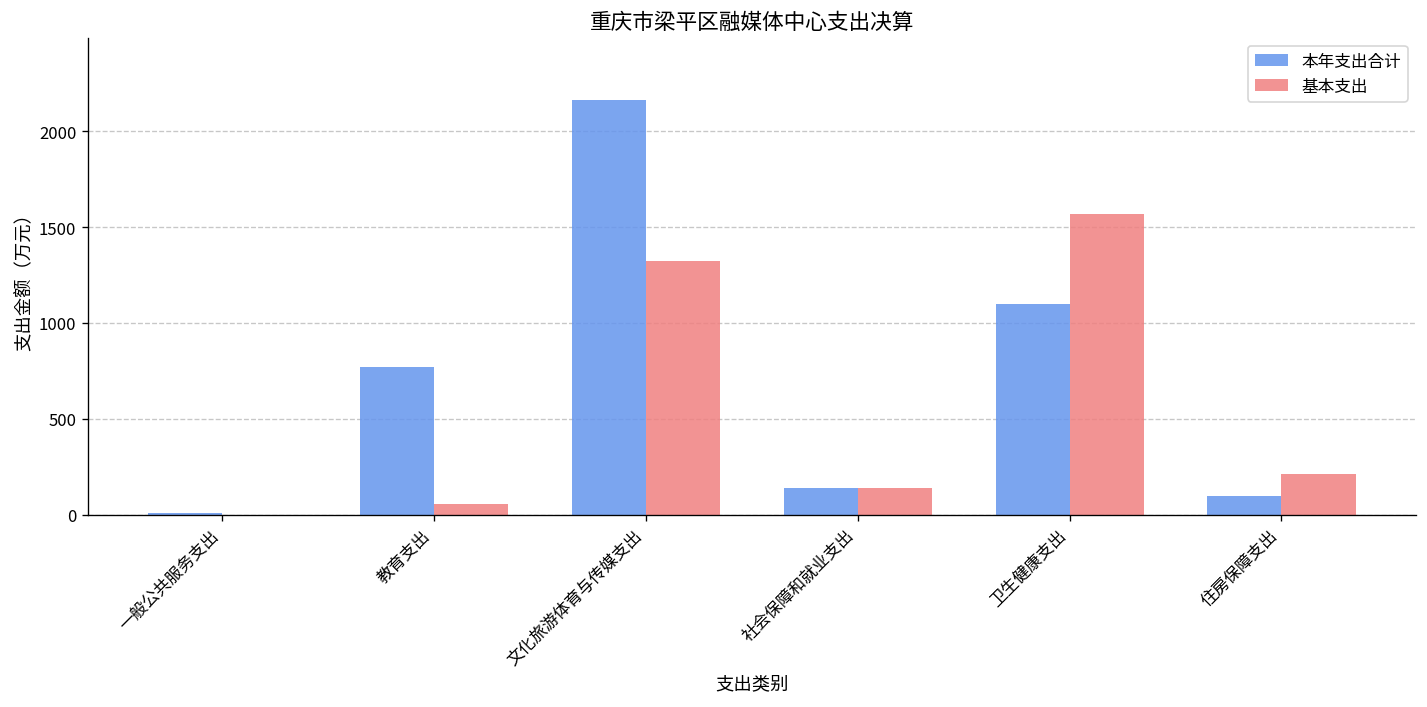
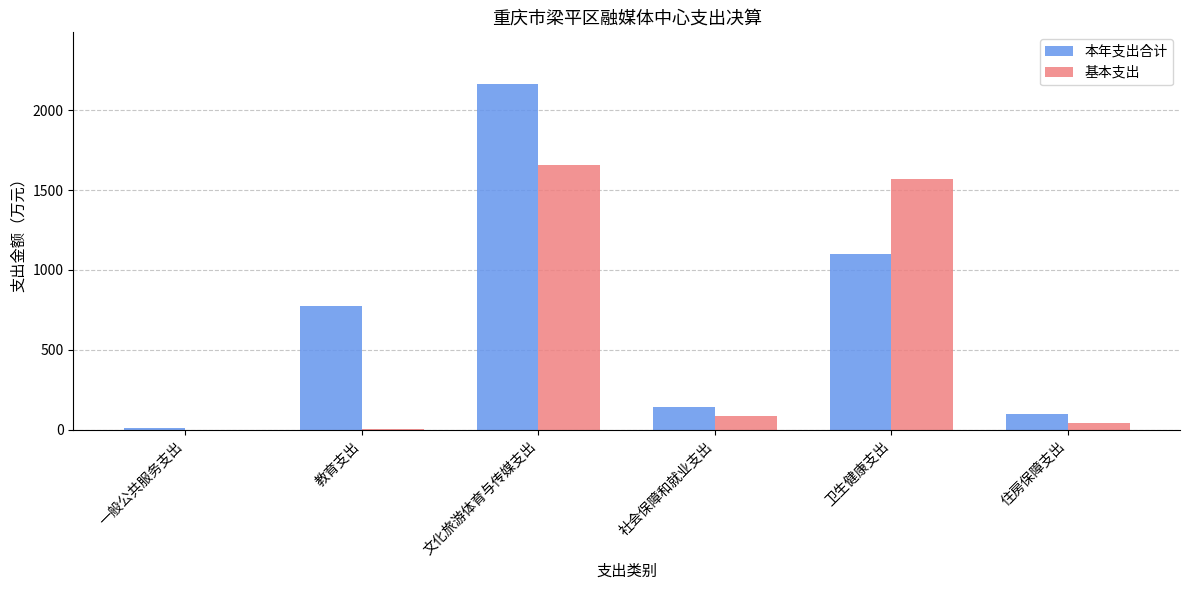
  {
    "本年支出合计": {
      "教育支出": 770,
      "文化旅游体育与传媒支出": 2160,
      "社会保障和就业支出": 140,
      "卫生健康支出": 1100,
      "住房保障支出": 100
    },
    "基本支出": {
      "一般公共服务支出": 0,
-     "教育支出": 60,
-     "文化旅游体育与传媒支出": 1320,
-     "社会保障和就业支出": 140,
+     "教育支出": 0,
+     "文化旅游体育与传媒支出": 1660,
+     "社会保障和就业支出": 90,
      "卫生健康支出": 1570,
-     "住房保障支出": 210
+     "住房保障支出": 40
    }
  }
